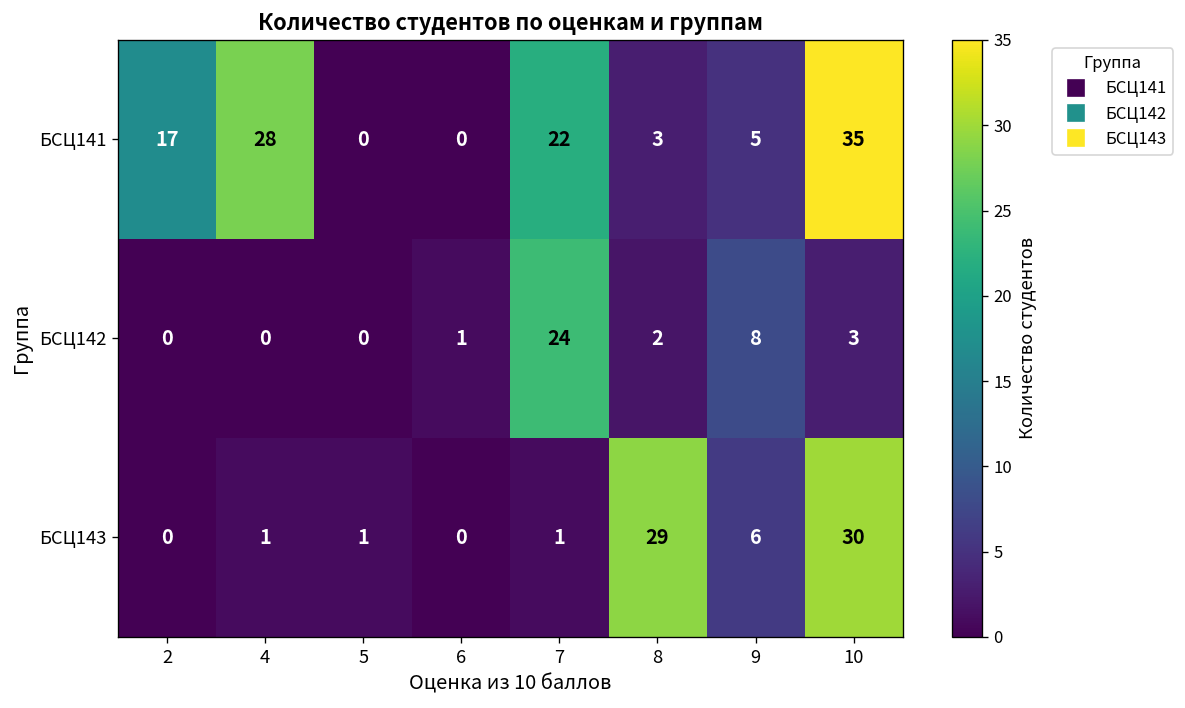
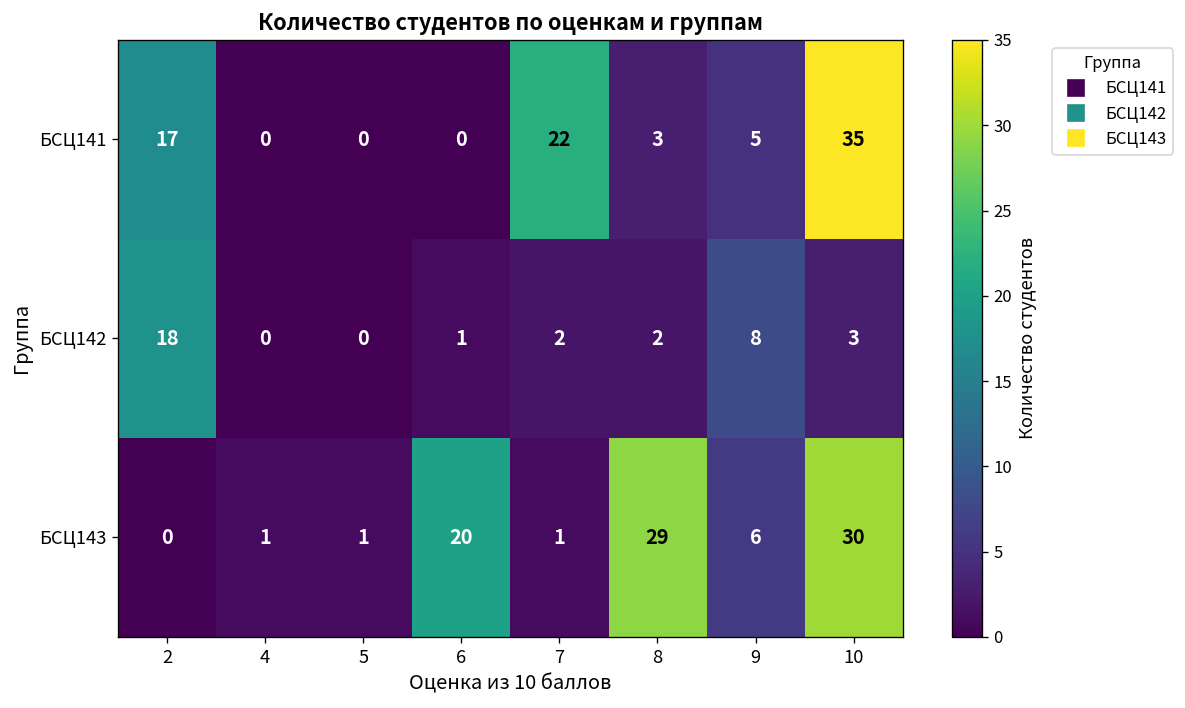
  {
    "БСЦ141": {
      "2": 17,
-     "4": 28,
+     "4": 0,
      "5": 0,
      "6": 0,
      "7": 22,
      "8": 3,
      "9": 5,
      "10": 35
    },
    "БСЦ142": {
-     "2": 0,
+     "2": 18,
      "4": 0,
      "5": 0,
      "6": 1,
-     "7": 24,
+     "7": 2,
      "8": 2,
      "9": 8,
      "10": 3
    },
    "БСЦ143": {
      "2": 0,
      "4": 1,
      "5": 1,
-     "6": 0,
+     "6": 20,
      "7": 1,
      "8": 29,
      "9": 6,
      "10": 30
    }
  }
